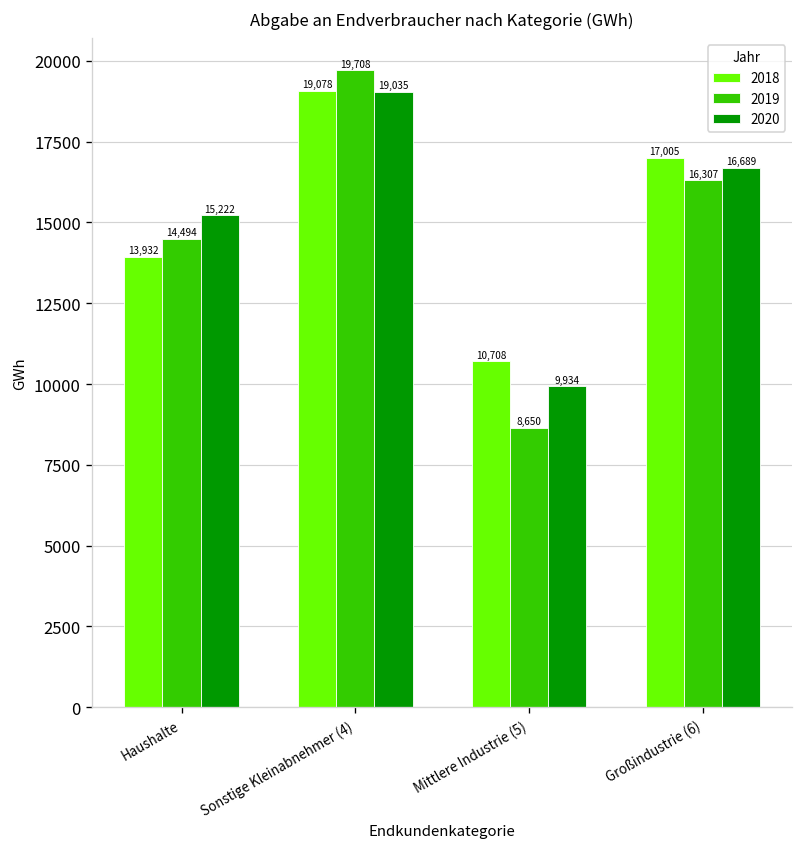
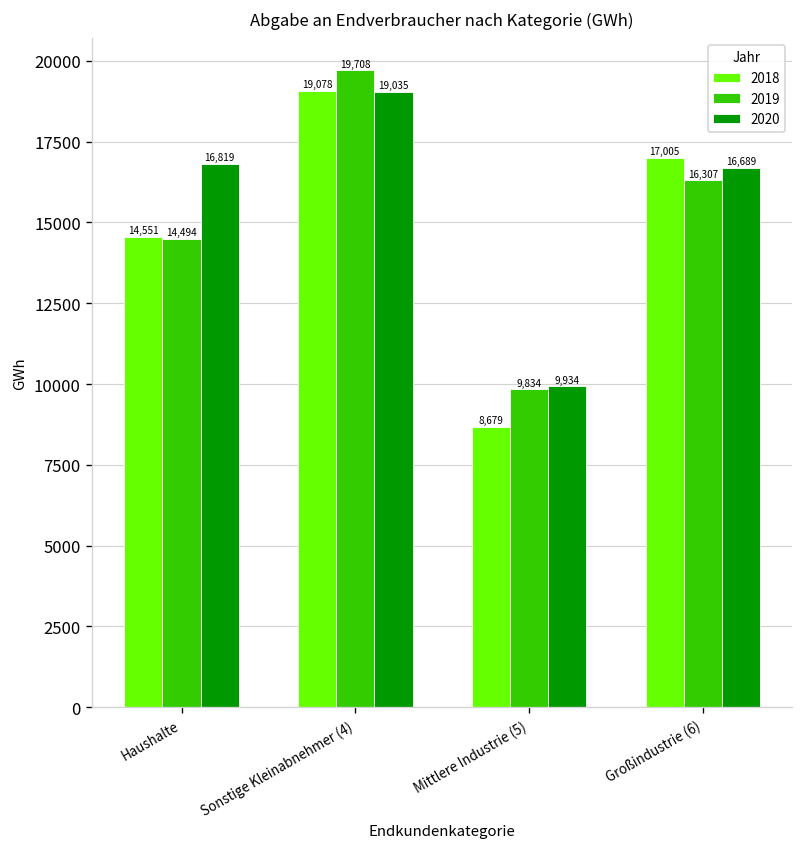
  {
    "2018": {
-     "Haushalte": "13,932",
+     "Haushalte": "14,551",
      "Sonstige Kleinabnehmer (4)": "19,078",
-     "Mittlere Industrie (5)": "10,708",
+     "Mittlere Industrie (5)": "8,679",
      "Großindustrie (6)": "17,005"
    },
    "2019": {
      "Haushalte": "14,494",
      "Sonstige Kleinabnehmer (4)": "19,708",
-     "Mittlere Industrie (5)": "8,650",
+     "Mittlere Industrie (5)": "9,834",
      "Großindustrie (6)": "16,307"
    },
    "2020": {
-     "Haushalte": "15,222",
+     "Haushalte": "16,819",
      "Sonstige Kleinabnehmer (4)": "19,035",
      "Mittlere Industrie (5)": "9,934",
      "Großindustrie (6)": "16,689"
    }
  }
